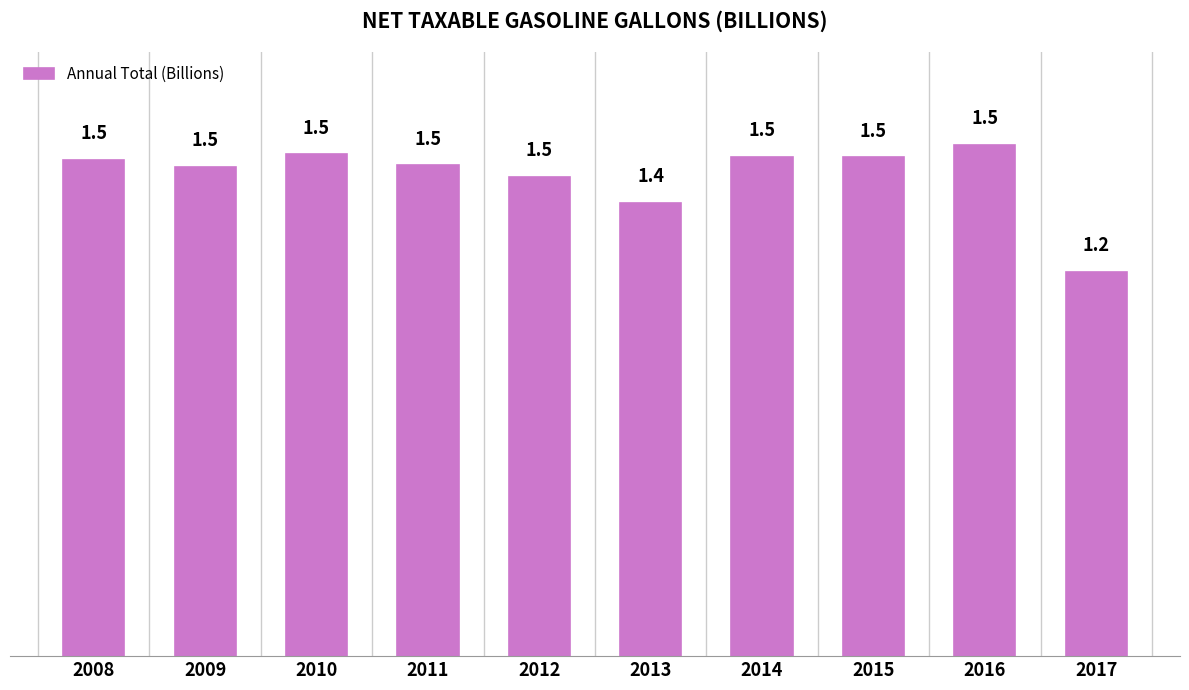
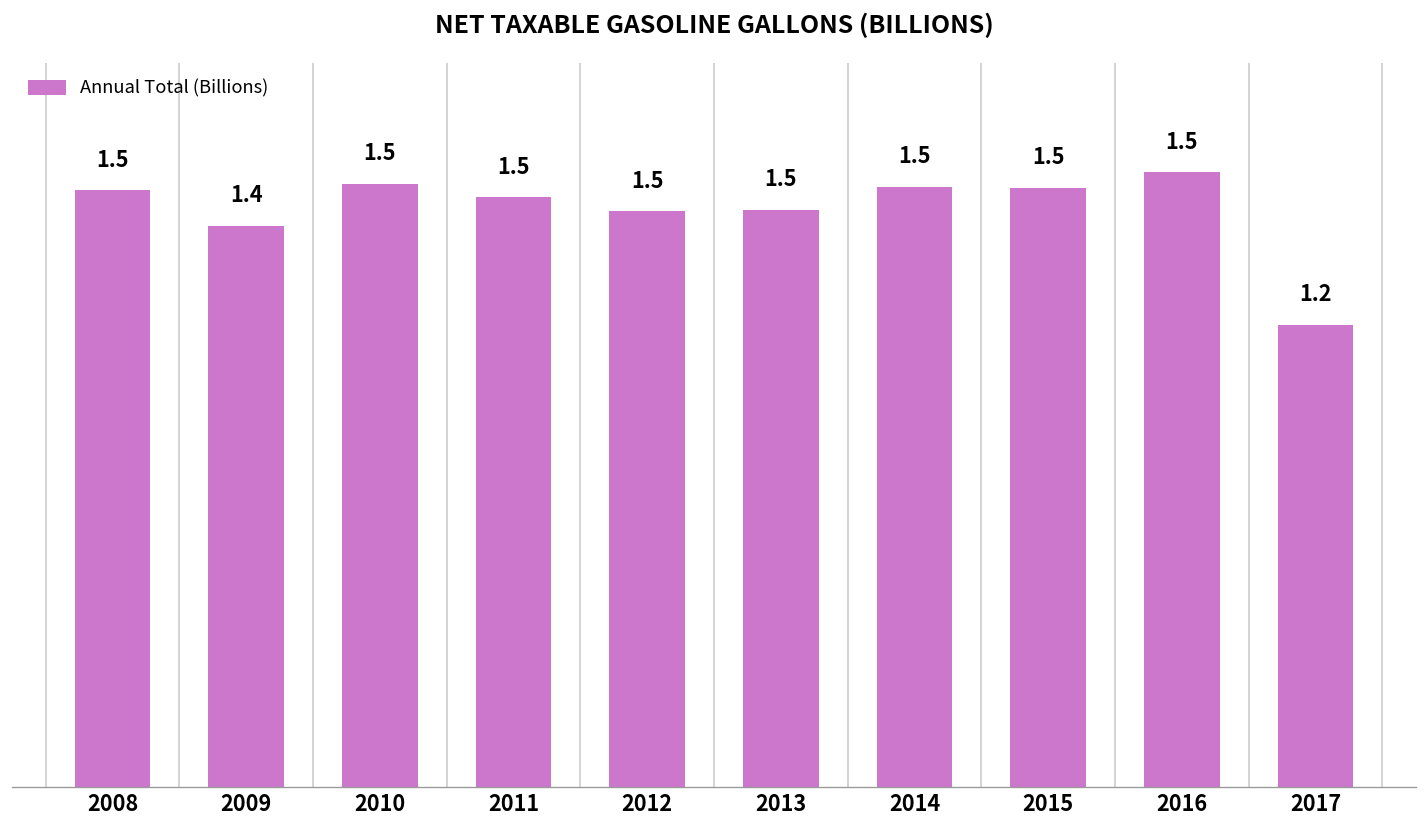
  {
    "2008": 1.5,
-   "2009": 1.5,
+   "2009": 1.4,
    "2010": 1.5,
    "2011": 1.5,
    "2012": 1.5,
-   "2013": 1.4,
+   "2013": 1.5,
    "2014": 1.5,
    "2015": 1.5,
    "2016": 1.5,
    "2017": 1.2
  }
